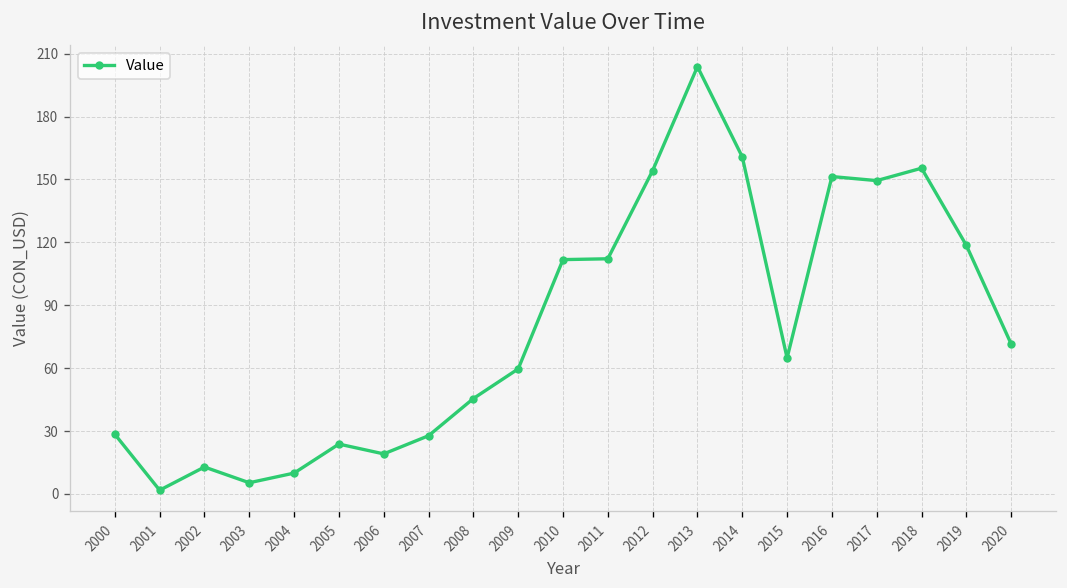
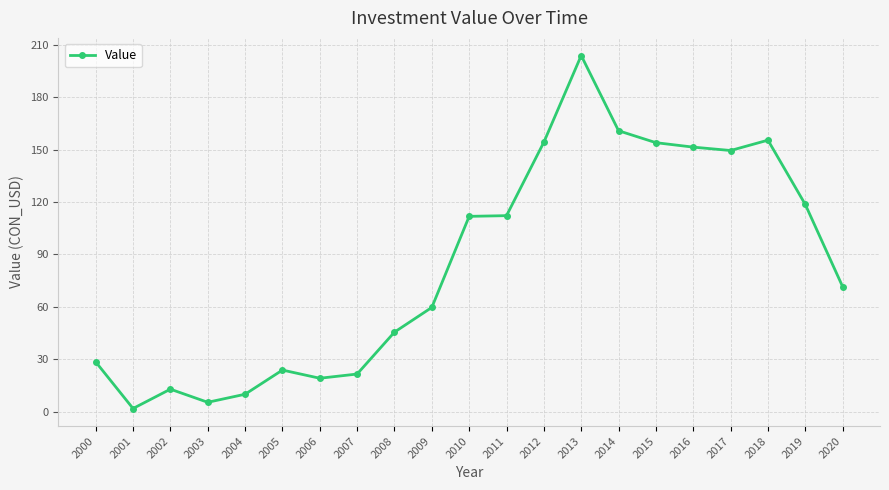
  {
    "2000": 28,
    "2001": 2,
    "2002": 13,
    "2003": 5,
    "2004": 10,
    "2005": 24,
    "2006": 19,
-   "2007": 28,
+   "2007": 22,
    "2008": 46,
    "2009": 60,
    "2010": 112,
    "2011": 112,
    "2012": 154,
    "2013": 204,
    "2014": 161,
-   "2015": 65,
+   "2015": 154,
    "2016": 151,
    "2017": 149,
    "2018": 155,
    "2019": 119,
    "2020": 72
  }
